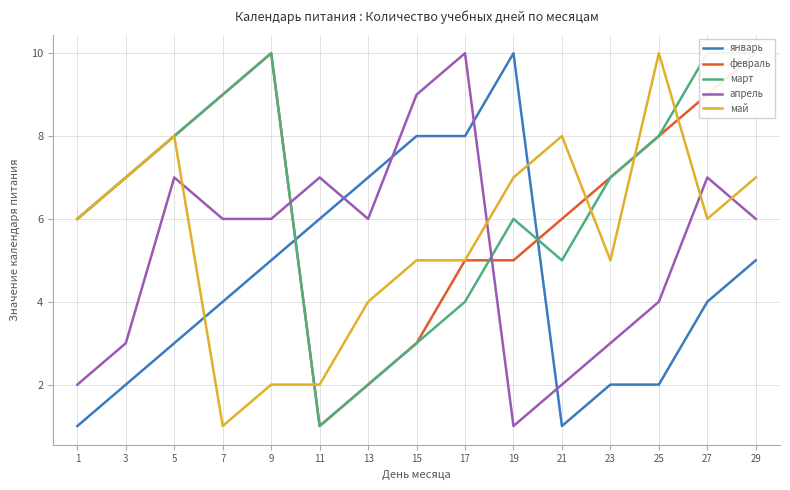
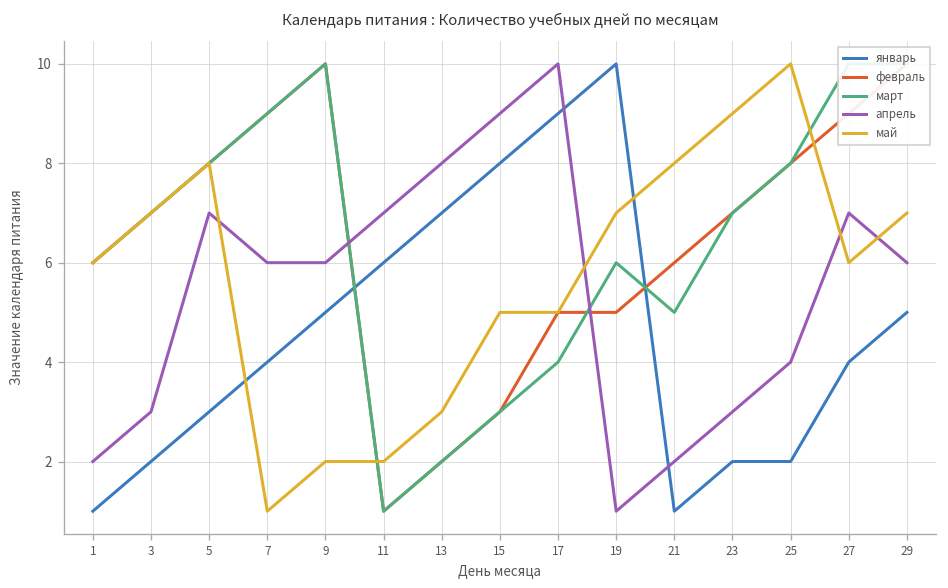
  {
    "январь": {
      "1": 1,
      "3": 2,
      "5": 3,
      "7": 4,
      "9": 5,
      "11": 6,
      "13": 7,
      "15": 8,
-     "17": 8,
+     "17": 9,
      "19": 10,
      "21": 1,
      "23": 2,
      "25": 2,
      "27": 4,
      "29": 5
    },
    "февраль": {
      "19": 5,
      "21": 6
    },
    "март": {
      "17": 4,
      "19": 6,
      "21": 5
    },
    "апрель": {
      "1": 2,
      "3": 3,
      "5": 7,
      "7": 6,
      "9": 6,
      "11": 7,
-     "13": 6,
+     "13": 8,
      "15": 9,
      "17": 10,
      "19": 1,
      "21": 2,
      "23": 3,
      "25": 4,
      "27": 7,
      "29": 6
    },
    "май": {
      "7": 1,
      "9": 2,
      "11": 2,
-     "13": 4,
+     "13": 3,
      "15": 5,
      "19": 7,
      "21": 8,
-     "23": 5,
+     "23": 9,
      "25": 10,
      "27": 6,
      "29": 7
    }
  }
